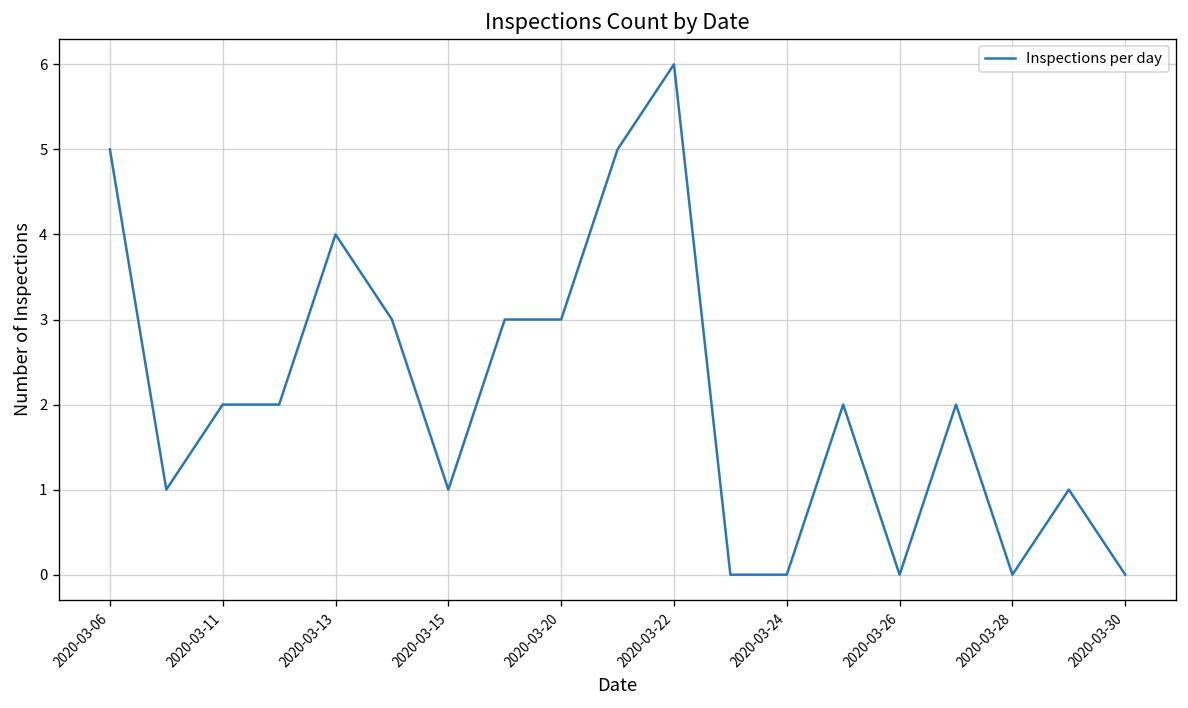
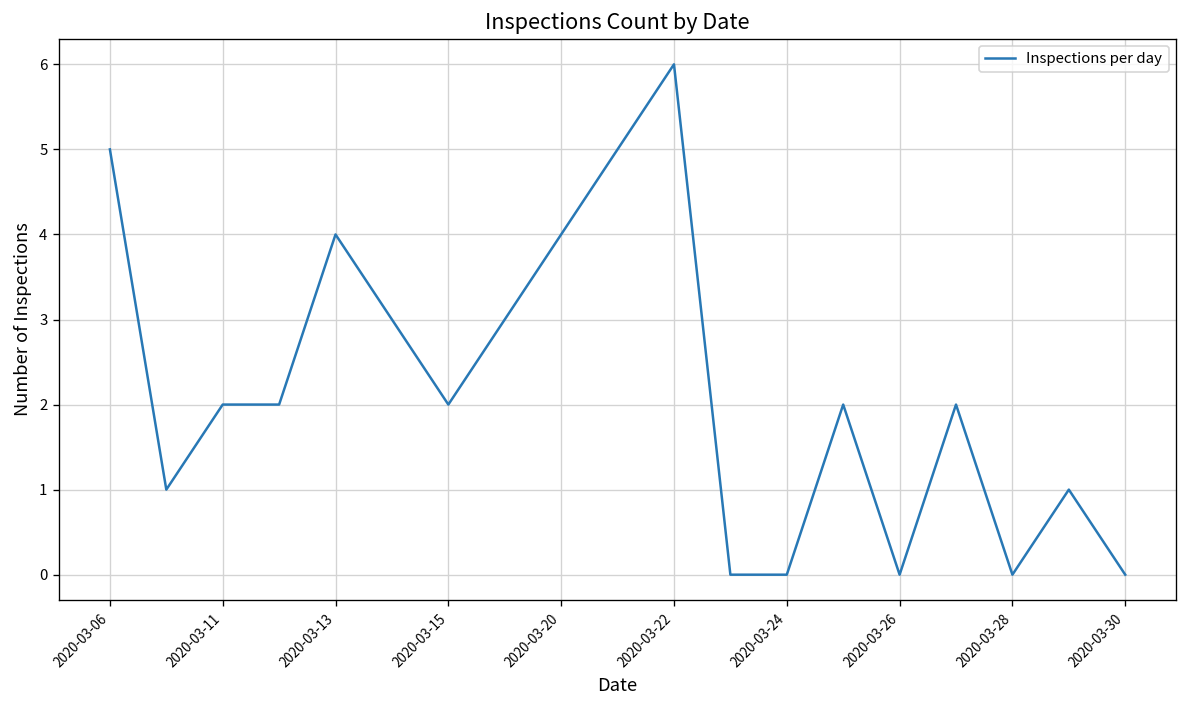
  {
    "2020-03-06": 5,
    "2020-03-11": 2,
    "2020-03-13": 4,
-   "2020-03-15": 1,
-   "2020-03-20": 3,
+   "2020-03-15": 2,
+   "2020-03-20": 4,
    "2020-03-22": 6,
    "2020-03-24": 0,
    "2020-03-26": 0,
    "2020-03-28": 0,
    "2020-03-30": 0
  }
